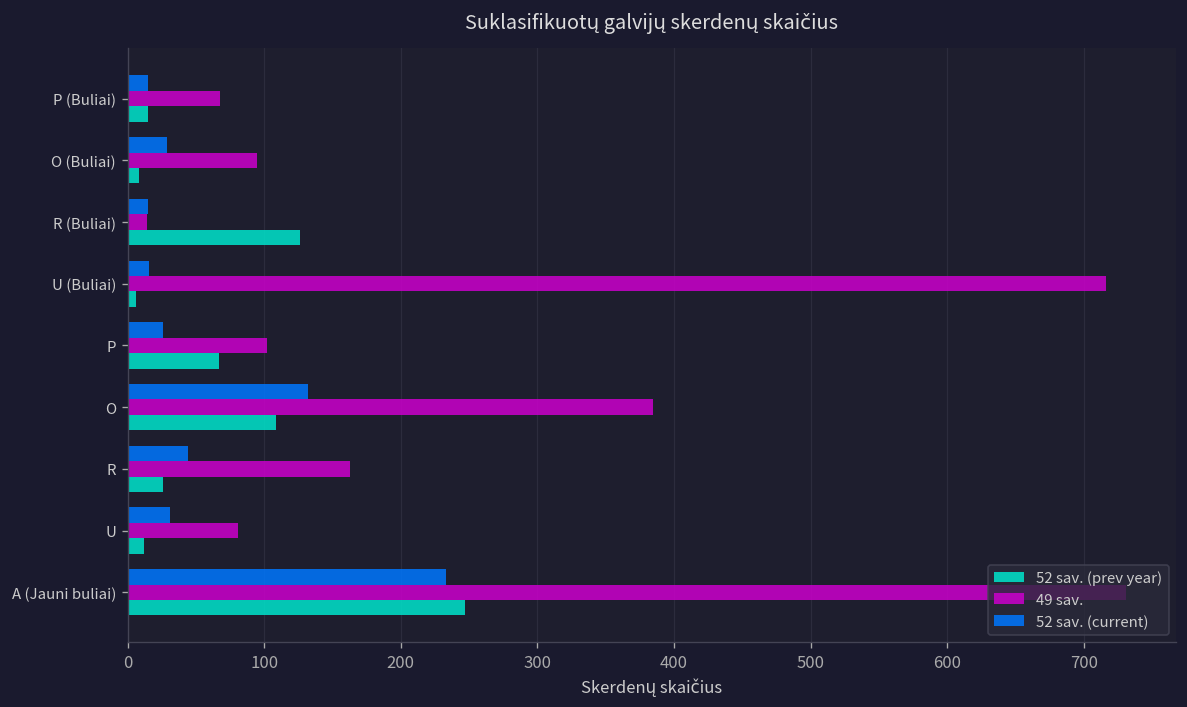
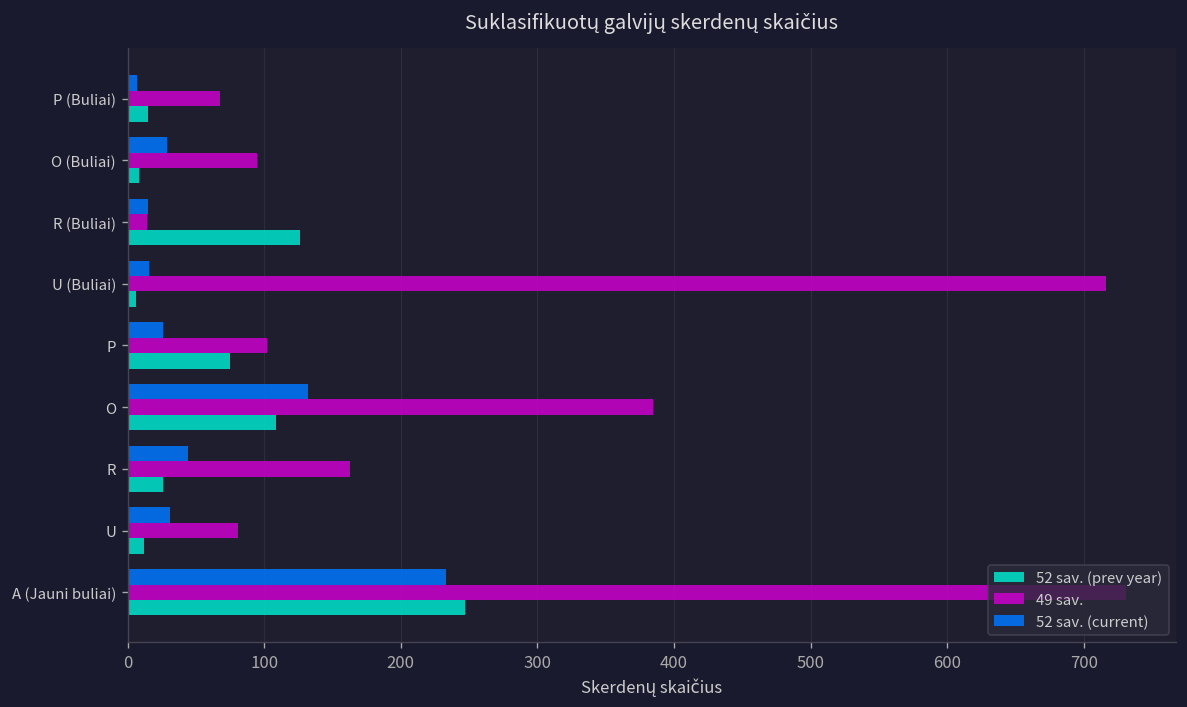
  {
    "52 sav. (prev year)": {
      "P (Buliai)": 15,
      "O (Buliai)": 8,
      "R (Buliai)": 126,
      "U (Buliai)": 6,
-     "P": 67,
+     "P": 75,
      "O": 109,
      "R": 26,
      "U": 12,
      "A (Jauni buliai)": 247
    },
    "49 sav.": {
      "P (Buliai)": 68,
      "O (Buliai)": 95,
      "R (Buliai)": 14,
      "U (Buliai)": 716,
      "P": 102,
      "O": 385,
      "R": 163,
      "U": 81
    },
    "52 sav. (current)": {
-     "P (Buliai)": 15,
+     "P (Buliai)": 7,
      "O (Buliai)": 29,
      "R (Buliai)": 15,
      "U (Buliai)": 16,
      "P": 26,
      "O": 132,
      "R": 44,
      "U": 31,
      "A (Jauni buliai)": 233
    }
  }
